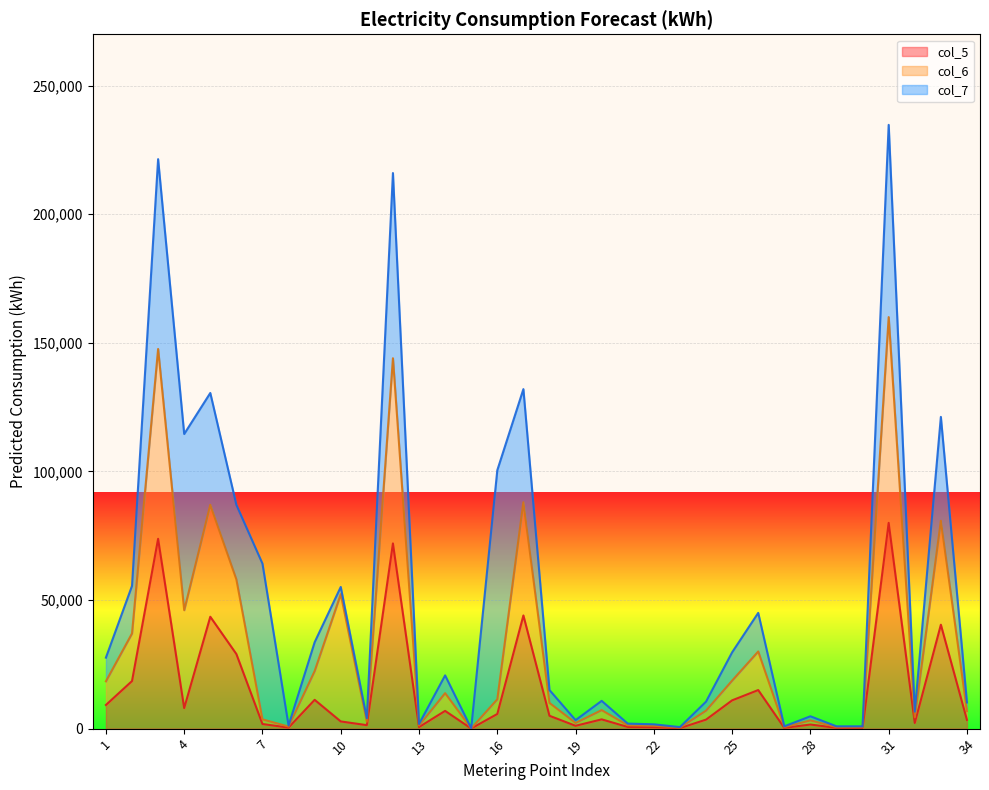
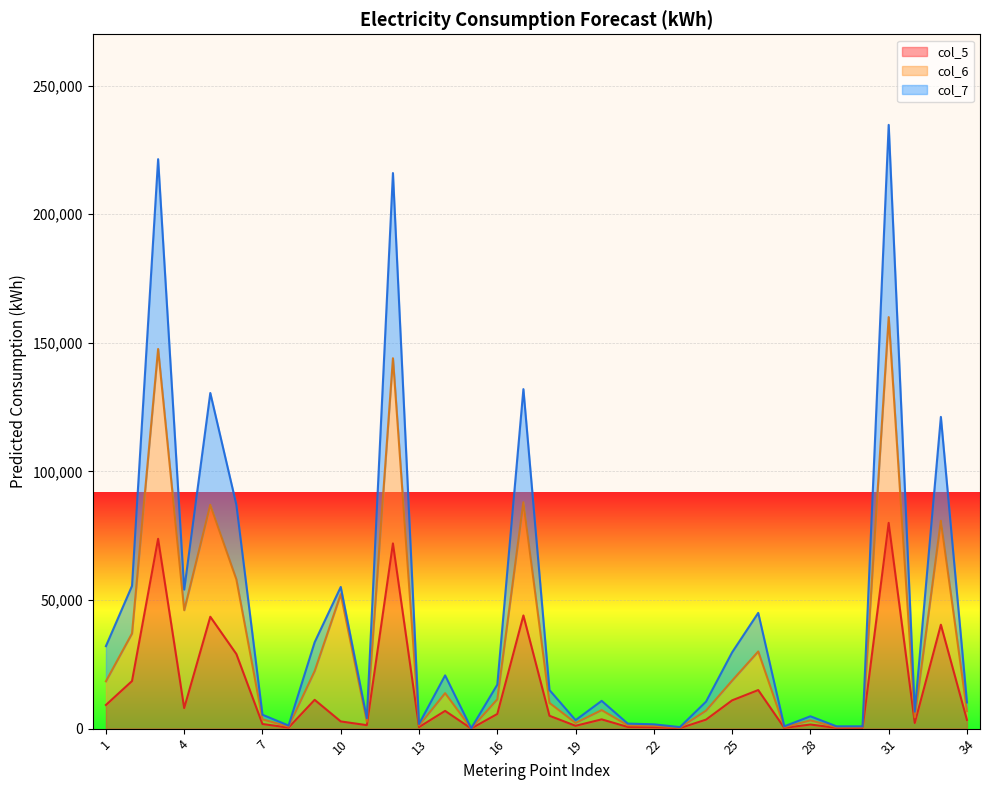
  {
    "col_5": {
      "1": "9,000",
      "4": "8,000",
      "7": "2,000",
      "10": "3,000",
      "16": "6,000",
      "19": "1,000",
      "25": "11,000",
      "28": "2,000",
      "31": "80,000",
      "34": "3,000"
    },
    "col_6": {
      "1": "9,000",
      "4": "38,000",
      "7": "2,000",
      "10": "49,000",
      "16": "6,000",
      "19": "1,000",
      "25": "8,000",
      "28": "2,000",
      "31": "80,000",
      "34": "3,000"
    },
    "col_7": {
-     "1": "9,000",
-     "4": "69,000",
-     "7": "61,000",
+     "1": "14,000",
+     "4": "8,000",
+     "7": "2,000",
      "10": "3,000",
-     "16": "89,000",
+     "16": "6,000",
      "19": "1,000",
      "25": "11,000",
      "28": "2,000",
      "31": "75,000",
      "34": "3,000"
    }
  }
